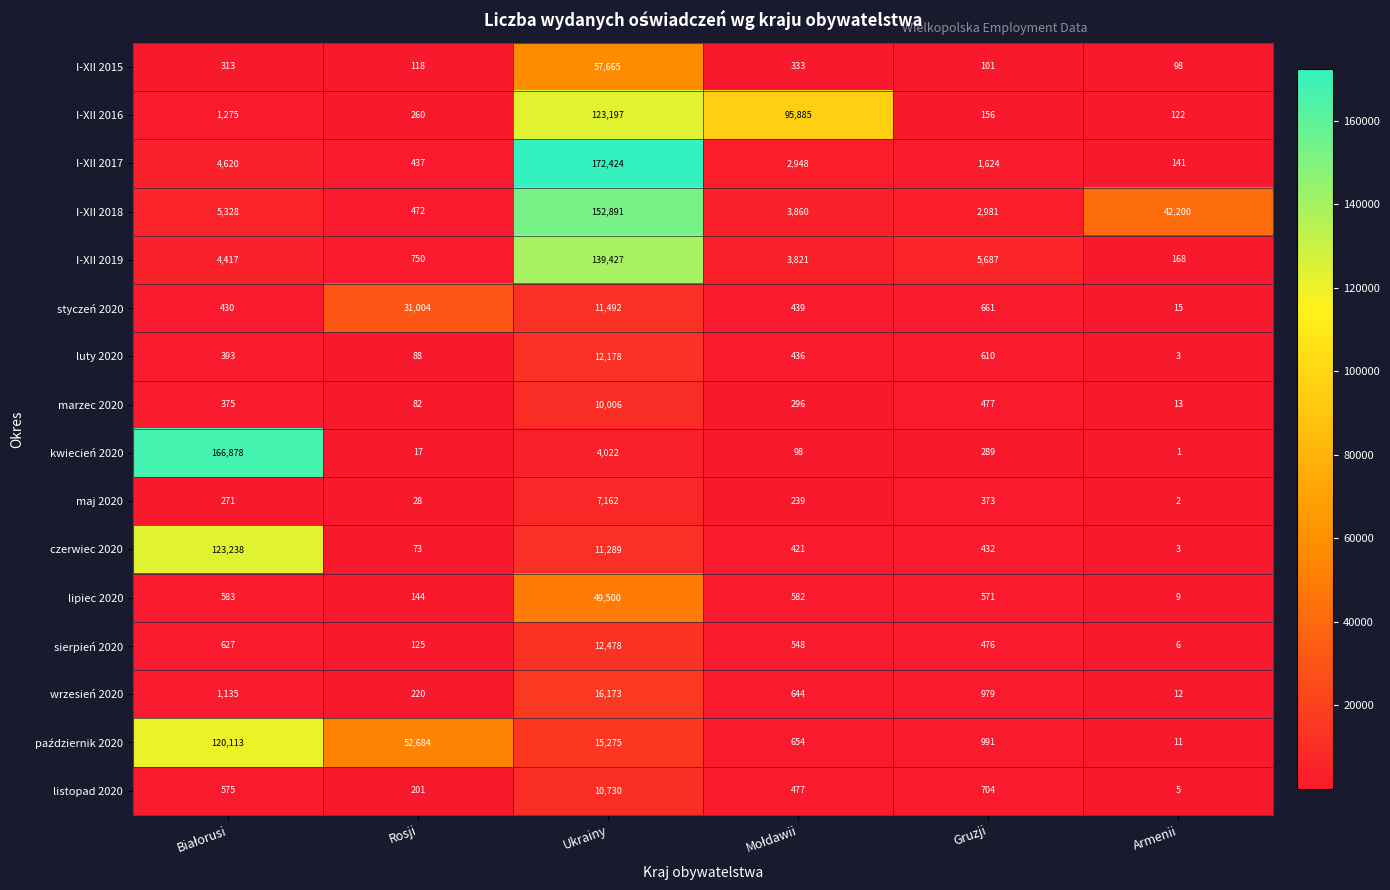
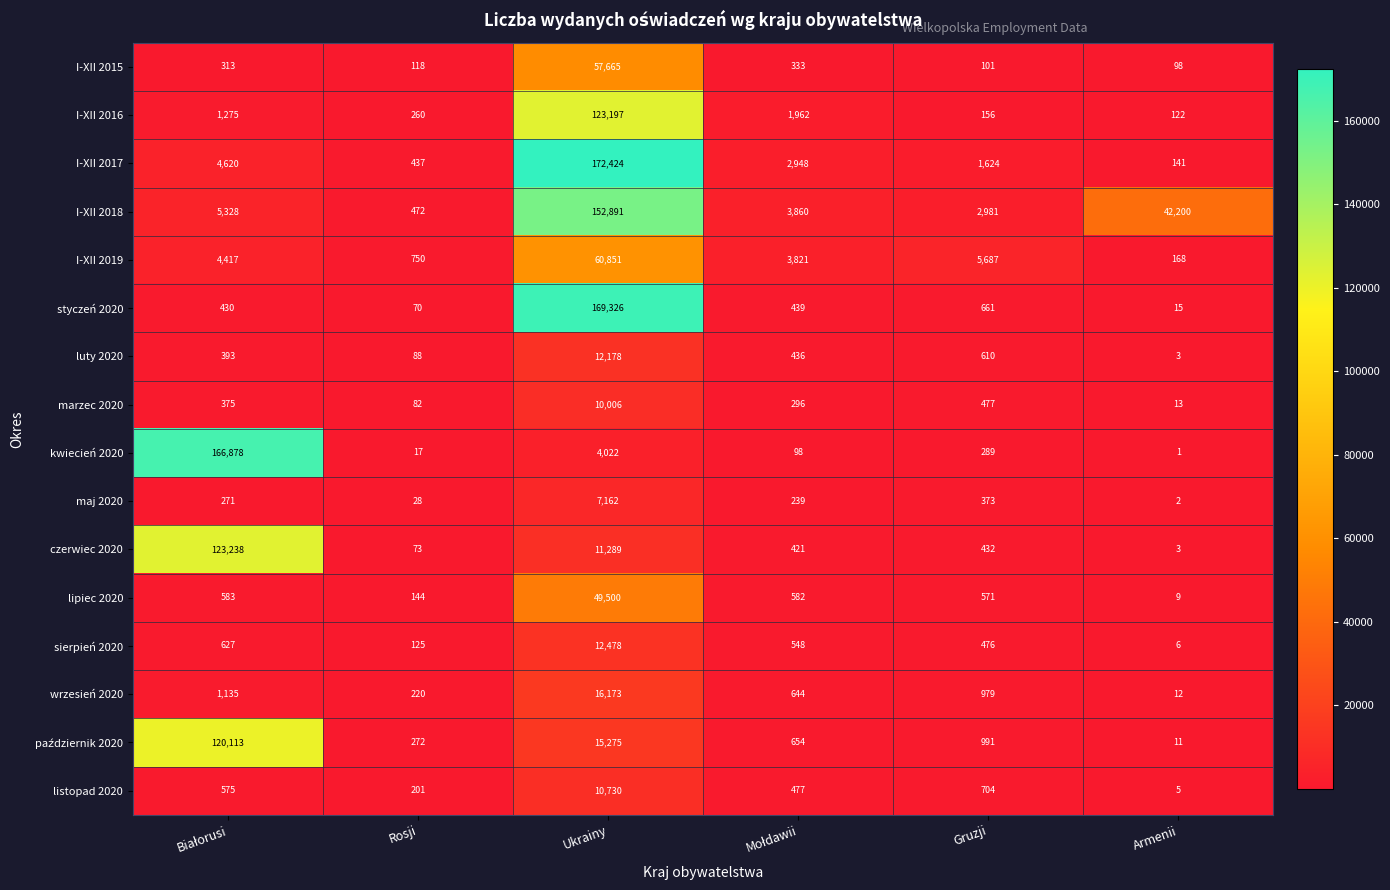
  {
    "I-XII 2015": {
      "Białorusi": "313",
      "Rosji": "118",
      "Ukrainy": "57,665",
      "Mołdawii": "333",
      "Gruzji": "101",
      "Armenii": "98"
    },
    "I-XII 2016": {
      "Białorusi": "1,275",
      "Rosji": "260",
      "Ukrainy": "123,197",
-     "Mołdawii": "95,885",
+     "Mołdawii": "1,962",
      "Gruzji": "156",
      "Armenii": "122"
    },
    "I-XII 2017": {
      "Białorusi": "4,620",
      "Rosji": "437",
      "Ukrainy": "172,424",
      "Mołdawii": "2,948",
      "Gruzji": "1,624",
      "Armenii": "141"
    },
    "I-XII 2018": {
      "Białorusi": "5,328",
      "Rosji": "472",
      "Ukrainy": "152,891",
      "Mołdawii": "3,860",
      "Gruzji": "2,981",
      "Armenii": "42,200"
    },
    "I-XII 2019": {
      "Białorusi": "4,417",
      "Rosji": "750",
-     "Ukrainy": "139,427",
+     "Ukrainy": "60,851",
      "Mołdawii": "3,821",
      "Gruzji": "5,687",
      "Armenii": "168"
    },
    "styczeń 2020": {
      "Białorusi": "430",
-     "Rosji": "31,004",
-     "Ukrainy": "11,492",
+     "Rosji": "70",
+     "Ukrainy": "169,326",
      "Mołdawii": "439",
      "Gruzji": "661",
      "Armenii": "15"
    },
    "luty 2020": {
      "Białorusi": "393",
      "Rosji": "88",
      "Ukrainy": "12,178",
      "Mołdawii": "436",
      "Gruzji": "610",
      "Armenii": "3"
    },
    "marzec 2020": {
      "Białorusi": "375",
      "Rosji": "82",
      "Ukrainy": "10,006",
      "Mołdawii": "296",
      "Gruzji": "477",
      "Armenii": "13"
    },
    "kwiecień 2020": {
      "Białorusi": "166,878",
      "Rosji": "17",
      "Ukrainy": "4,022",
      "Mołdawii": "98",
      "Gruzji": "289",
      "Armenii": "1"
    },
    "maj 2020": {
      "Białorusi": "271",
      "Rosji": "28",
      "Ukrainy": "7,162",
      "Mołdawii": "239",
      "Gruzji": "373",
      "Armenii": "2"
    },
    "czerwiec 2020": {
      "Białorusi": "123,238",
      "Rosji": "73",
      "Ukrainy": "11,289",
      "Mołdawii": "421",
      "Gruzji": "432",
      "Armenii": "3"
    },
    "lipiec 2020": {
      "Białorusi": "583",
      "Rosji": "144",
      "Ukrainy": "49,500",
      "Mołdawii": "582",
      "Gruzji": "571",
      "Armenii": "9"
    },
    "sierpień 2020": {
      "Białorusi": "627",
      "Rosji": "125",
      "Ukrainy": "12,478",
      "Mołdawii": "548",
      "Gruzji": "476",
      "Armenii": "6"
    },
    "wrzesień 2020": {
      "Białorusi": "1,135",
      "Rosji": "220",
      "Ukrainy": "16,173",
      "Mołdawii": "644",
      "Gruzji": "979",
      "Armenii": "12"
    },
    "październik 2020": {
      "Białorusi": "120,113",
-     "Rosji": "52,684",
+     "Rosji": "272",
      "Ukrainy": "15,275",
      "Mołdawii": "654",
      "Gruzji": "991",
      "Armenii": "11"
    },
    "listopad 2020": {
      "Białorusi": "575",
      "Rosji": "201",
      "Ukrainy": "10,730",
      "Mołdawii": "477",
      "Gruzji": "704",
      "Armenii": "5"
    }
  }
